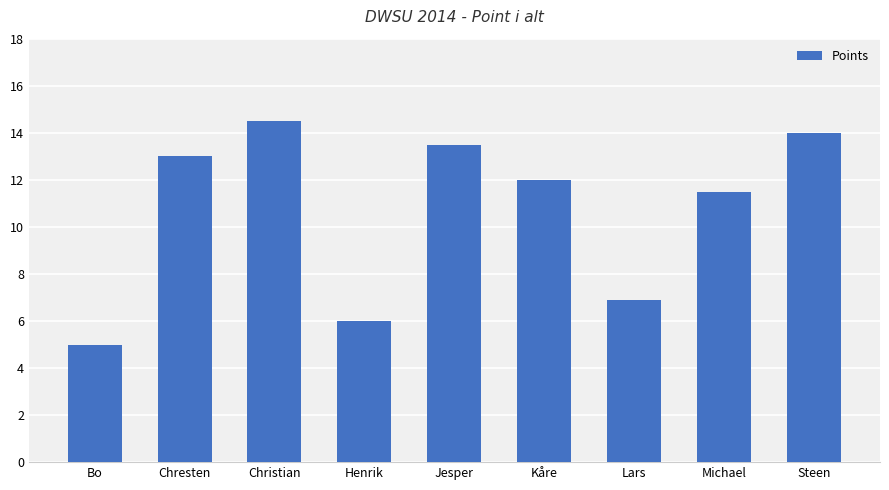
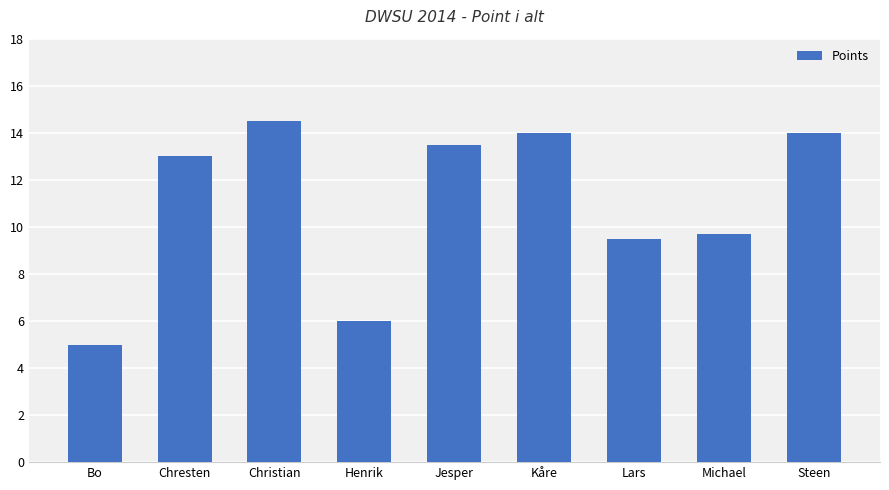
  {
    "Bo": 5.0,
    "Chresten": 13.0,
    "Christian": 14.5,
    "Henrik": 6.0,
    "Jesper": 13.5,
-   "Kåre": 12,
-   "Lars": 6.9,
-   "Michael": 11.5,
+   "Kåre": 14,
+   "Lars": 9.5,
+   "Michael": 9.7,
    "Steen": 14.0
  }
